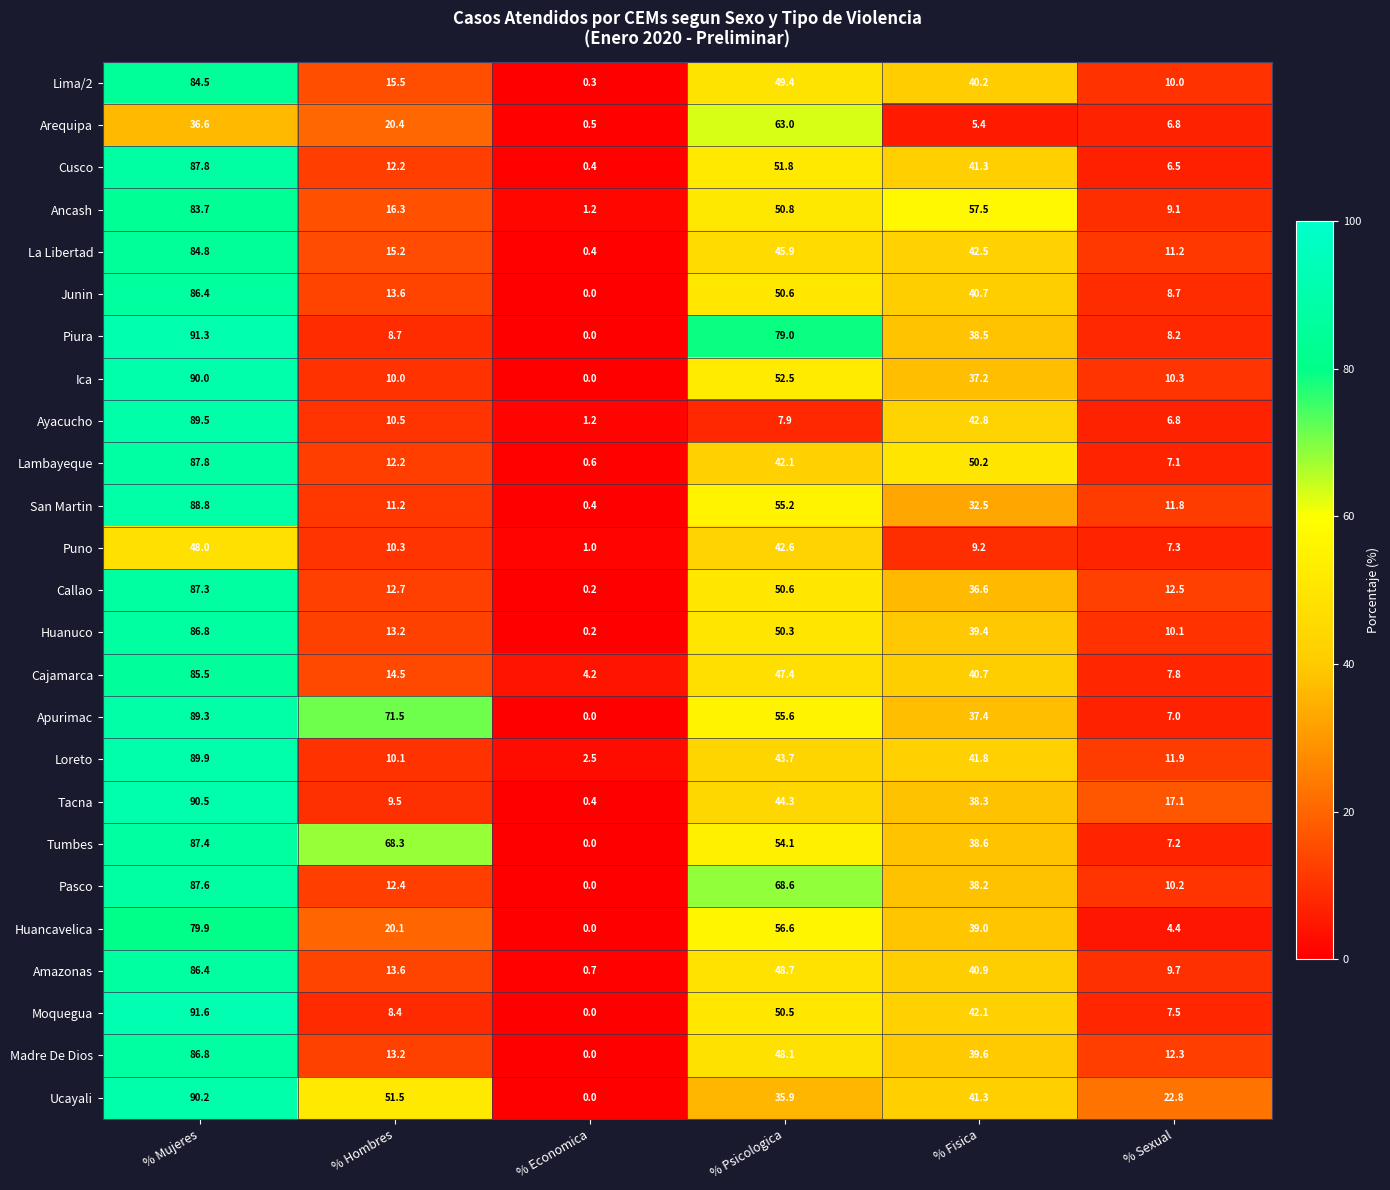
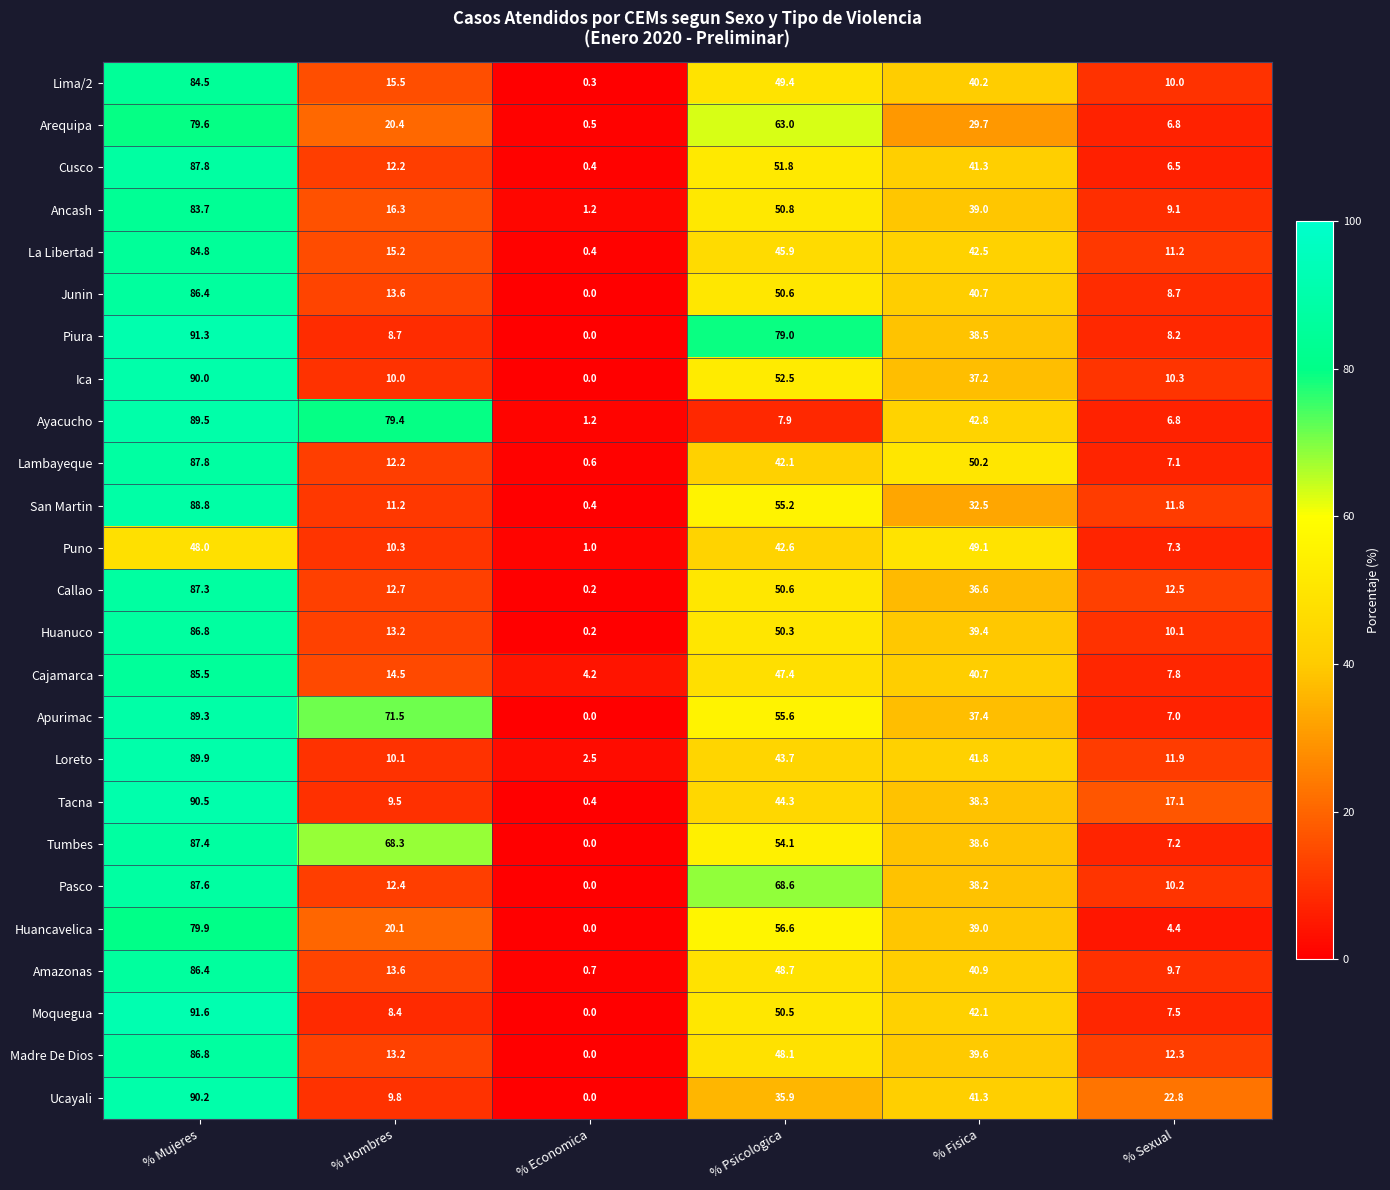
  {
    "Lima/2": {
      "% Mujeres": 84.5,
      "% Hombres": 15.5,
      "% Economica": 0.3,
      "% Psicologica": 49.4,
      "% Fisica": 40.2,
      "% Sexual": 10.0
    },
    "Arequipa": {
-     "% Mujeres": 36.6,
+     "% Mujeres": 79.6,
      "% Hombres": 20.4,
      "% Economica": 0.5,
      "% Psicologica": 63.0,
-     "% Fisica": 5.4,
+     "% Fisica": 29.7,
      "% Sexual": 6.8
    },
    "Cusco": {
      "% Mujeres": 87.8,
      "% Hombres": 12.2,
      "% Economica": 0.4,
      "% Psicologica": 51.8,
      "% Fisica": 41.3,
      "% Sexual": 6.5
    },
    "Ancash": {
      "% Mujeres": 83.7,
      "% Hombres": 16.3,
      "% Economica": 1.2,
      "% Psicologica": 50.8,
-     "% Fisica": 57.5,
+     "% Fisica": 39.0,
      "% Sexual": 9.1
    },
    "La Libertad": {
      "% Mujeres": 84.8,
      "% Hombres": 15.2,
      "% Economica": 0.4,
      "% Psicologica": 45.9,
      "% Fisica": 42.5,
      "% Sexual": 11.2
    },
    "Junin": {
      "% Mujeres": 86.4,
      "% Hombres": 13.6,
      "% Economica": 0.0,
      "% Psicologica": 50.6,
      "% Fisica": 40.7,
      "% Sexual": 8.7
    },
    "Piura": {
      "% Mujeres": 91.3,
      "% Hombres": 8.7,
      "% Economica": 0.0,
      "% Psicologica": 79.0,
      "% Fisica": 38.5,
      "% Sexual": 8.2
    },
    "Ica": {
      "% Mujeres": 90.0,
      "% Hombres": 10.0,
      "% Economica": 0.0,
      "% Psicologica": 52.5,
      "% Fisica": 37.2,
      "% Sexual": 10.3
    },
    "Ayacucho": {
      "% Mujeres": 89.5,
-     "% Hombres": 10.5,
+     "% Hombres": 79.4,
      "% Economica": 1.2,
      "% Psicologica": 7.9,
      "% Fisica": 42.8,
      "% Sexual": 6.8
    },
    "Lambayeque": {
      "% Mujeres": 87.8,
      "% Hombres": 12.2,
      "% Economica": 0.6,
      "% Psicologica": 42.1,
      "% Fisica": 50.2,
      "% Sexual": 7.1
    },
    "San Martin": {
      "% Mujeres": 88.8,
      "% Hombres": 11.2,
      "% Economica": 0.4,
      "% Psicologica": 55.2,
      "% Fisica": 32.5,
      "% Sexual": 11.8
    },
    "Puno": {
      "% Mujeres": 48.0,
      "% Hombres": 10.3,
      "% Economica": 1.0,
      "% Psicologica": 42.6,
-     "% Fisica": 9.2,
+     "% Fisica": 49.1,
      "% Sexual": 7.3
    },
    "Callao": {
      "% Mujeres": 87.3,
      "% Hombres": 12.7,
      "% Economica": 0.2,
      "% Psicologica": 50.6,
      "% Fisica": 36.6,
      "% Sexual": 12.5
    },
    "Huanuco": {
      "% Mujeres": 86.8,
      "% Hombres": 13.2,
      "% Economica": 0.2,
      "% Psicologica": 50.3,
      "% Fisica": 39.4,
      "% Sexual": 10.1
    },
    "Cajamarca": {
      "% Mujeres": 85.5,
      "% Hombres": 14.5,
      "% Economica": 4.2,
      "% Psicologica": 47.4,
      "% Fisica": 40.7,
      "% Sexual": 7.8
    },
    "Apurimac": {
      "% Mujeres": 89.3,
      "% Hombres": 71.5,
      "% Economica": 0.0,
      "% Psicologica": 55.6,
      "% Fisica": 37.4,
      "% Sexual": 7.0
    },
    "Loreto": {
      "% Mujeres": 89.9,
      "% Hombres": 10.1,
      "% Economica": 2.5,
      "% Psicologica": 43.7,
      "% Fisica": 41.8,
      "% Sexual": 11.9
    },
    "Tacna": {
      "% Mujeres": 90.5,
      "% Hombres": 9.5,
      "% Economica": 0.4,
      "% Psicologica": 44.3,
      "% Fisica": 38.3,
      "% Sexual": 17.1
    },
    "Tumbes": {
      "% Mujeres": 87.4,
      "% Hombres": 68.3,
      "% Economica": 0.0,
      "% Psicologica": 54.1,
      "% Fisica": 38.6,
      "% Sexual": 7.2
    },
    "Pasco": {
      "% Mujeres": 87.6,
      "% Hombres": 12.4,
      "% Economica": 0.0,
      "% Psicologica": 68.6,
      "% Fisica": 38.2,
      "% Sexual": 10.2
    },
    "Huancavelica": {
      "% Mujeres": 79.9,
      "% Hombres": 20.1,
      "% Economica": 0.0,
      "% Psicologica": 56.6,
      "% Fisica": 39.0,
      "% Sexual": 4.4
    },
    "Amazonas": {
      "% Mujeres": 86.4,
      "% Hombres": 13.6,
      "% Economica": 0.7,
      "% Psicologica": 48.7,
      "% Fisica": 40.9,
      "% Sexual": 9.7
    },
    "Moquegua": {
      "% Mujeres": 91.6,
      "% Hombres": 8.4,
      "% Economica": 0.0,
      "% Psicologica": 50.5,
      "% Fisica": 42.1,
      "% Sexual": 7.5
    },
    "Madre De Dios": {
      "% Mujeres": 86.8,
      "% Hombres": 13.2,
      "% Economica": 0.0,
      "% Psicologica": 48.1,
      "% Fisica": 39.6,
      "% Sexual": 12.3
    },
    "Ucayali": {
      "% Mujeres": 90.2,
-     "% Hombres": 51.5,
+     "% Hombres": 9.8,
      "% Economica": 0.0,
      "% Psicologica": 35.9,
      "% Fisica": 41.3,
      "% Sexual": 22.8
    }
  }
